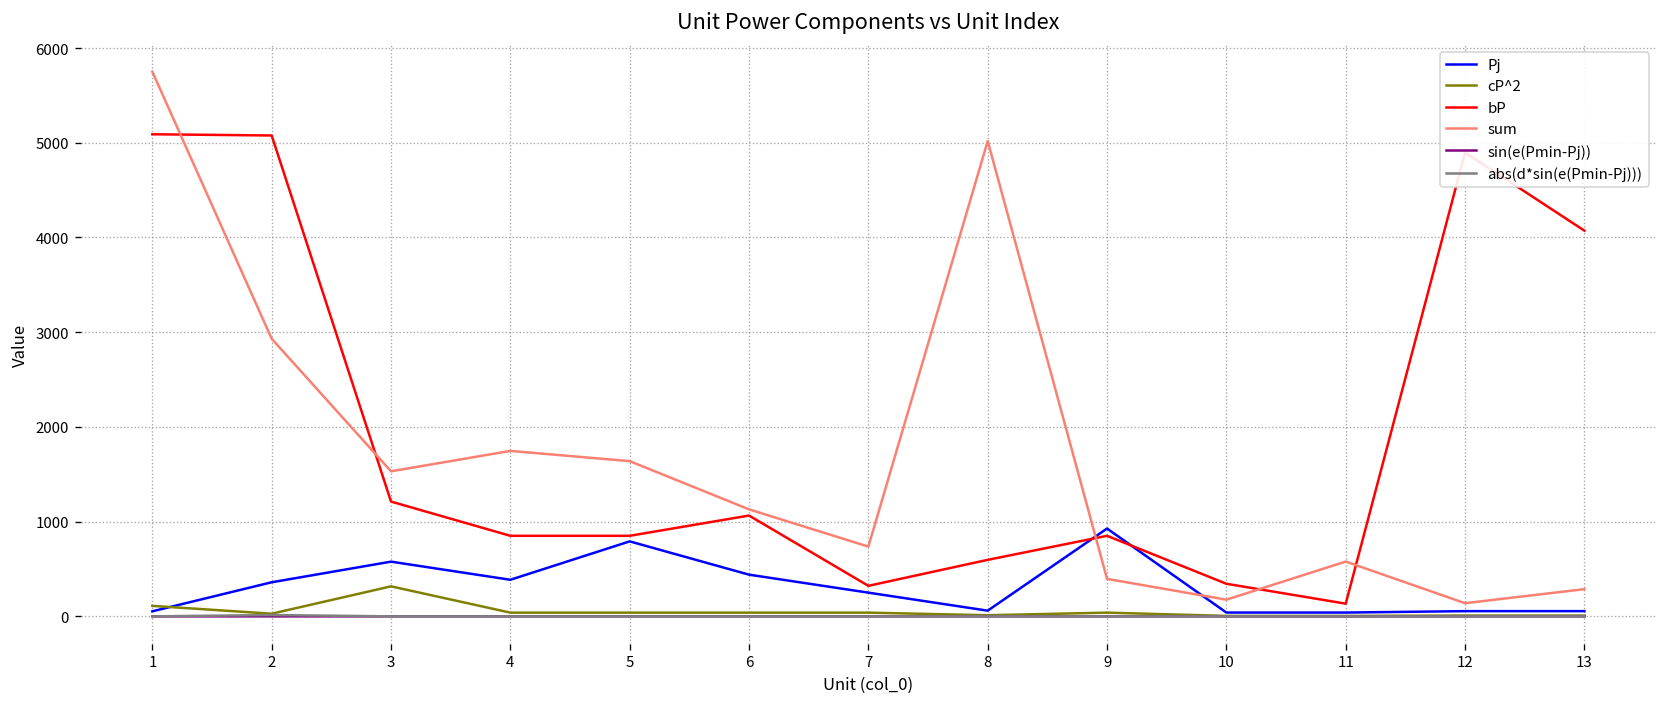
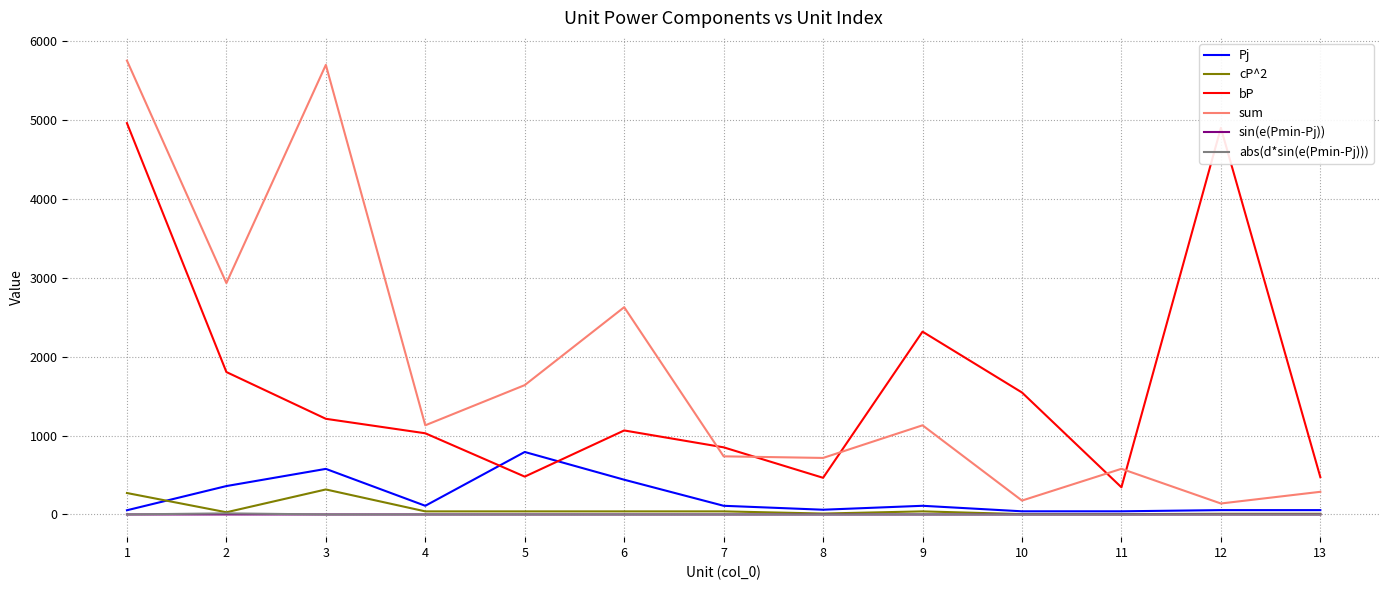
  {
    "Pj": {
      "1": 100,
      "2": 400,
      "3": 600,
-     "4": 400,
+     "4": 100,
      "5": 800,
      "6": 400,
-     "7": 300,
+     "7": 100,
      "8": 100,
-     "9": 900,
+     "9": 100,
      "10": 0,
      "11": 0,
      "12": 100,
      "13": 100
    },
    "cP^2": {
-     "1": 100,
+     "1": 300,
      "3": 300,
      "4": 0,
      "5": 0,
      "6": 0,
      "7": 0,
      "9": 0
    },
    "bP": {
-     "1": 5100,
-     "2": 5100,
+     "1": 5000,
+     "2": 1800,
      "3": 1200,
-     "4": 900,
-     "5": 900,
+     "4": 1000,
+     "5": 500,
      "6": 1100,
-     "7": 300,
-     "8": 600,
-     "9": 900,
-     "10": 300,
-     "11": 100,
-     "13": 4100
+     "7": 900,
+     "8": 500,
+     "9": 2300,
+     "10": 1500,
+     "11": 300,
+     "13": 500
    },
    "sum": {
      "1": 5700,
      "2": 2900,
-     "3": 1500,
-     "4": 1700,
+     "3": 5700,
+     "4": 1100,
      "5": 1600,
-     "6": 1100,
+     "6": 2600,
      "7": 700,
-     "8": 5000,
-     "9": 400,
+     "8": 700,
+     "9": 1100,
      "10": 200,
      "11": 600,
      "12": 100,
      "13": 300
    }
  }
